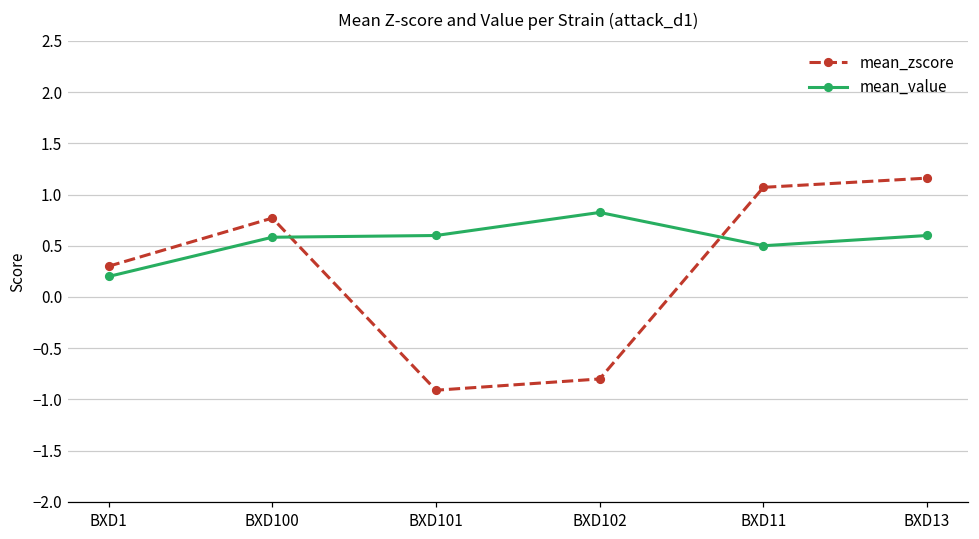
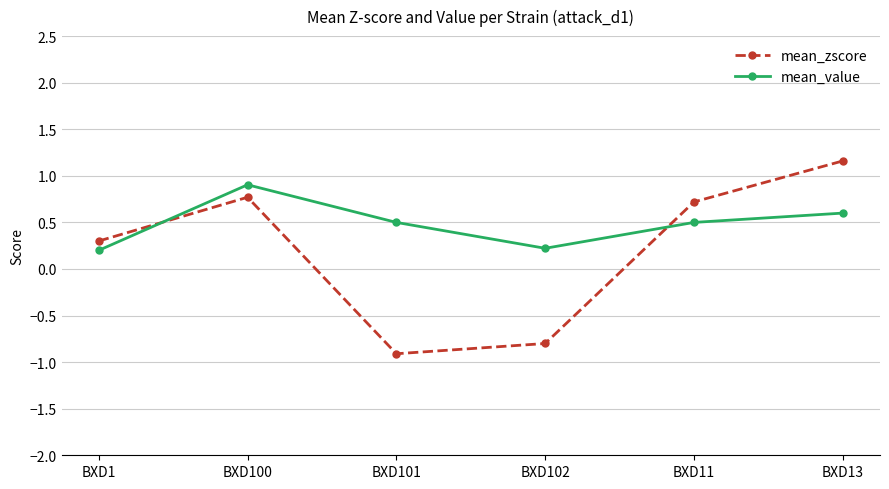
  {
    "mean_zscore": {
      "BXD1": 0.3,
      "BXD100": 0.8,
      "BXD101": -0.9,
      "BXD102": -0.8,
-     "BXD11": 1.1,
+     "BXD11": 0.7,
      "BXD13": 1.2
    },
    "mean_value": {
      "BXD1": 0.2,
-     "BXD100": 0.6,
-     "BXD101": 0.6,
-     "BXD102": 0.8,
+     "BXD100": 0.9,
+     "BXD101": 0.5,
+     "BXD102": 0.2,
      "BXD11": 0.5,
      "BXD13": 0.6
    }
  }
